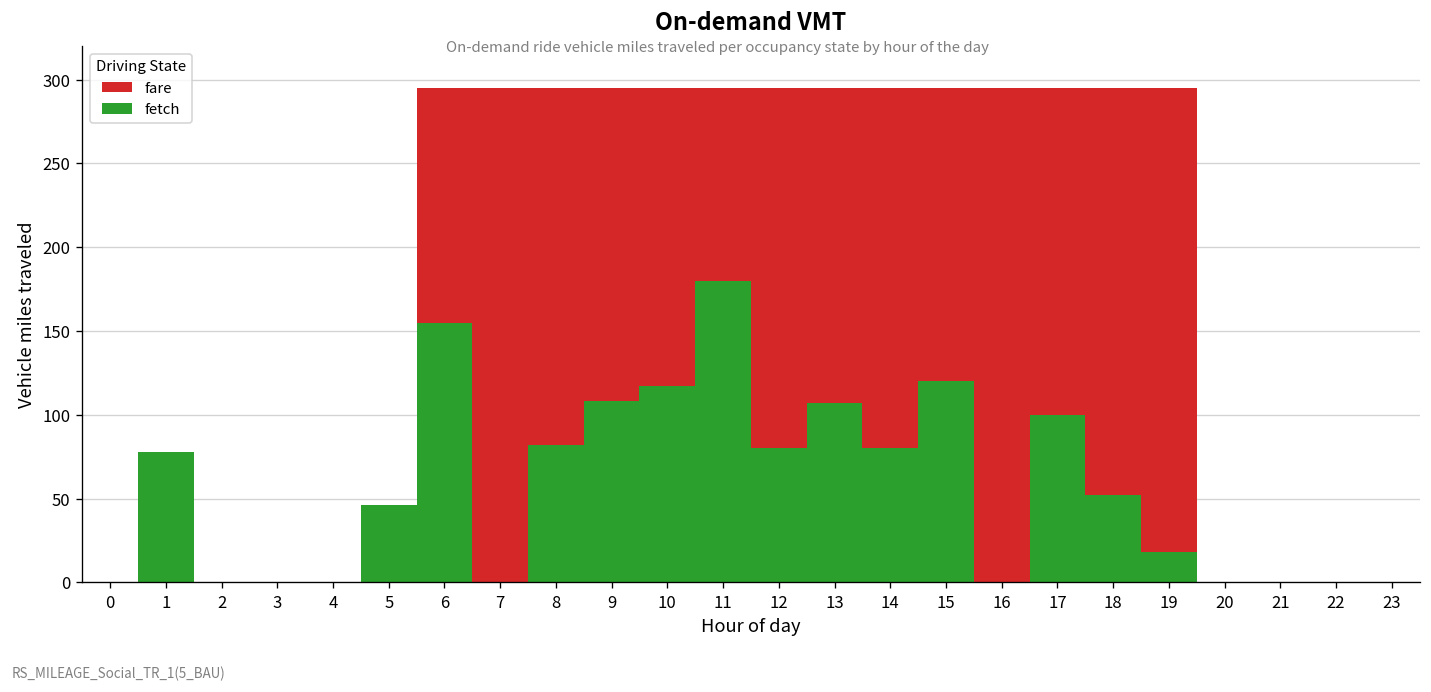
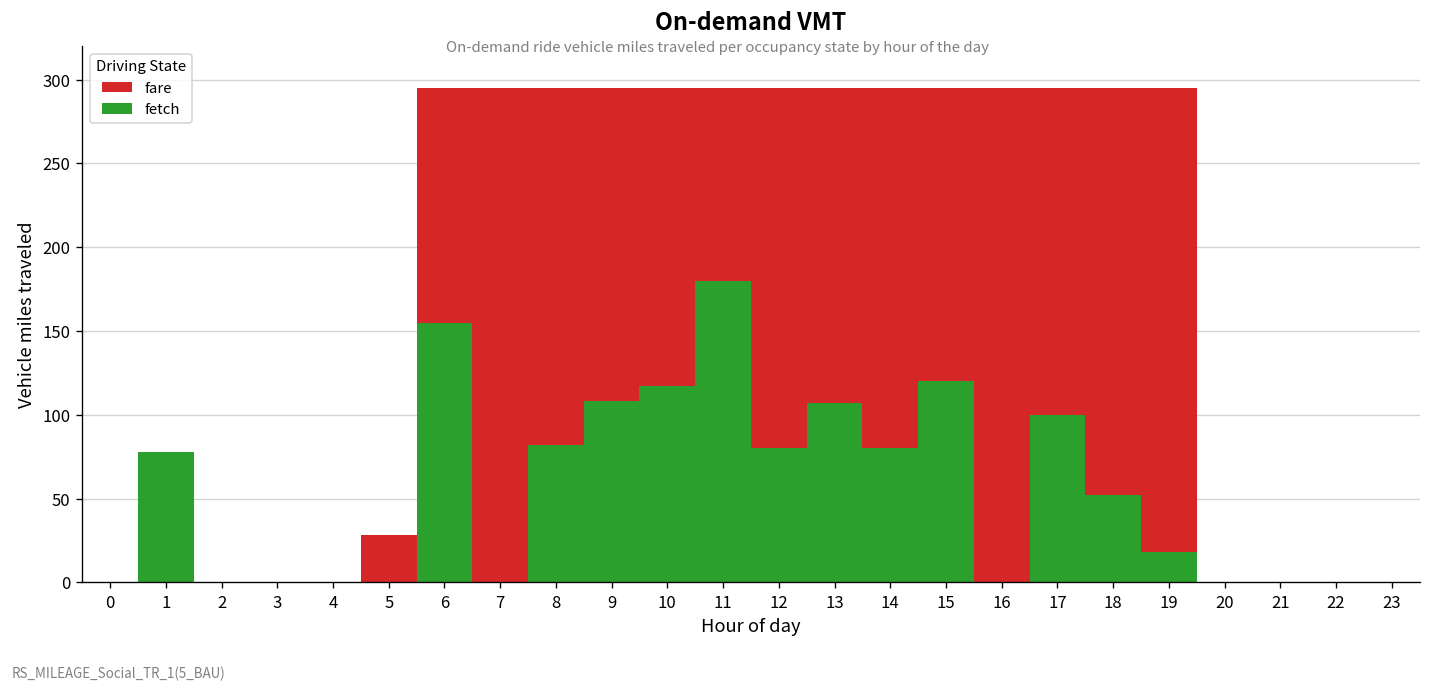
  {
    "fare": {
      "0": 0,
      "1": 0,
      "2": 0,
      "3": 0,
      "4": 0,
      "6": 295,
      "7": 295,
      "8": 295,
      "9": 295,
      "10": 295,
      "11": 295,
      "12": 295,
      "13": 295,
      "14": 295,
      "15": 295,
      "16": 295,
      "17": 295,
      "18": 295,
      "19": 295,
      "20": 0,
      "21": 0,
      "22": 0,
      "23": 0
    },
    "fetch": {
      "0": 0,
      "1": 78,
      "2": 0,
      "3": 0,
      "4": 0,
-     "5": 46,
+     "5": 0,
      "7": 0,
      "16": 0,
      "20": 0,
      "21": 0,
      "22": 0,
      "23": 0
    }
  }
